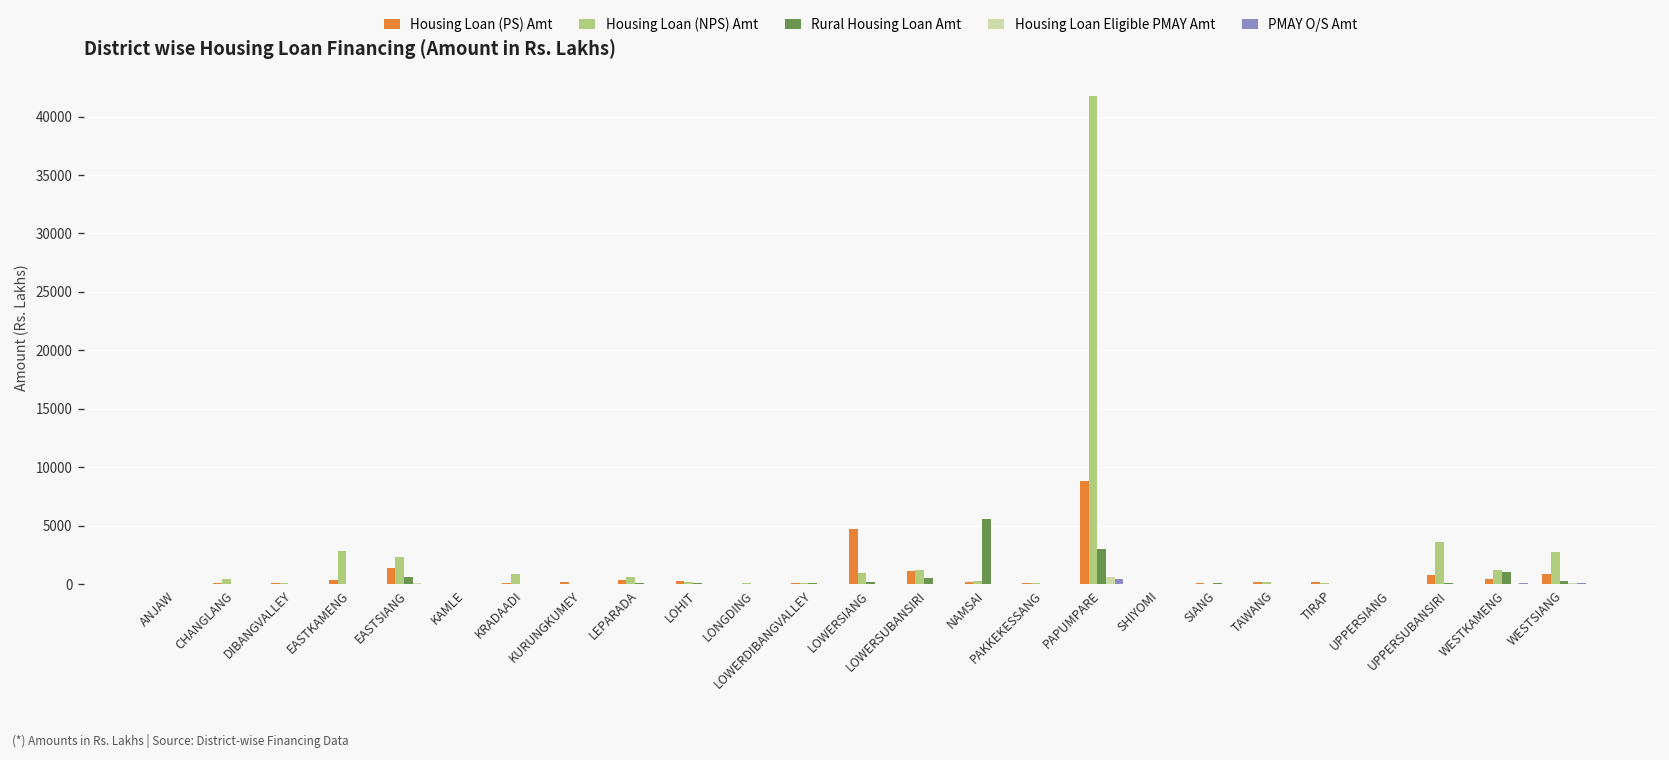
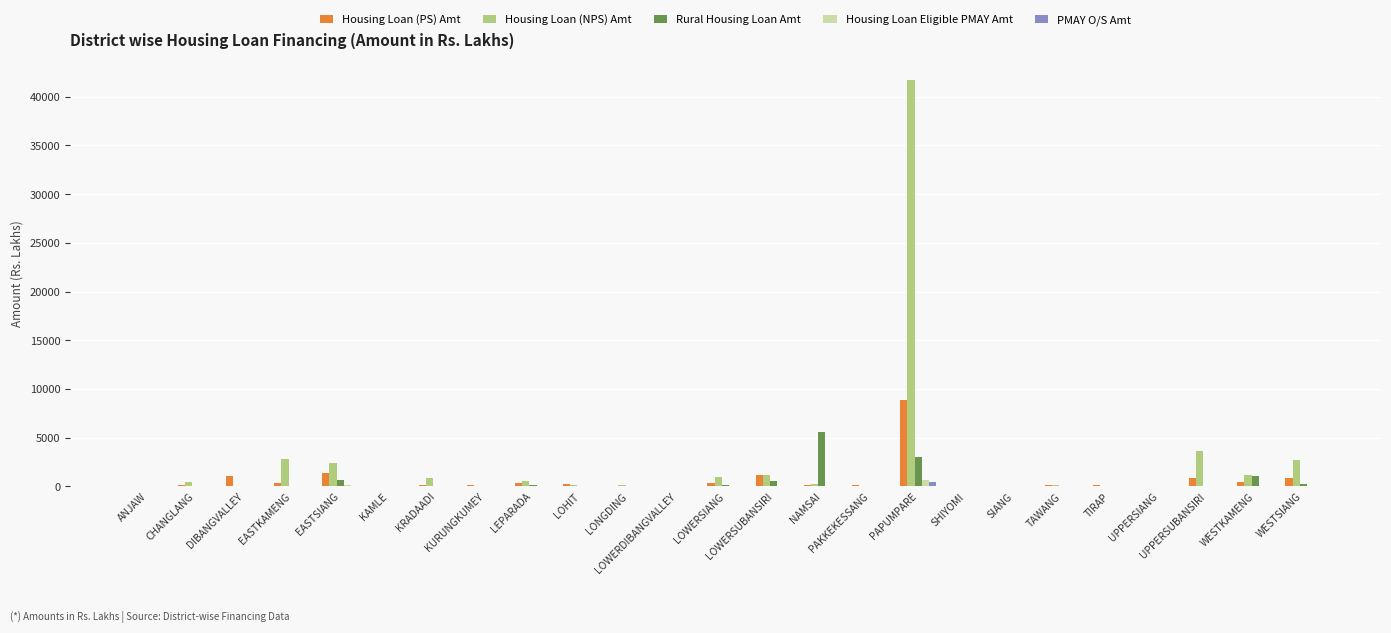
  {
    "Housing Loan (PS) Amt": {
-     "DIBANGVALLEY": 0,
+     "DIBANGVALLEY": 1000,
      "EASTKAMENG": 0,
      "EASTSIANG": 1000,
      "LEPARADA": 0,
      "LONGDING": 0,
-     "LOWERSIANG": 5000,
+     "LOWERSIANG": 0,
      "LOWERSUBANSIRI": 1000,
      "PAPUMPARE": 9000,
      "UPPERSUBANSIRI": 1000,
      "WESTKAMENG": 0,
      "WESTSIANG": 1000
    },
    "Rural Housing Loan Amt": {
      "ANJAW": 0,
      "DIBANGVALLEY": 0,
      "EASTKAMENG": 0,
      "EASTSIANG": 1000,
      "KAMLE": 0,
      "KURUNGKUMEY": 0,
      "LOWERSUBANSIRI": 1000,
      "NAMSAI": 6000,
      "PAPUMPARE": 3000,
      "SHIYOMI": 0,
      "UPPERSIANG": 0,
      "WESTKAMENG": 1000
    },
    "PMAY O/S Amt": {
      "ANJAW": 0,
      "CHANGLANG": 0,
      "DIBANGVALLEY": 0,
      "EASTKAMENG": 0,
      "EASTSIANG": 0,
      "KAMLE": 0,
      "KRADAADI": 0,
      "KURUNGKUMEY": 0,
      "LOHIT": 0,
      "LONGDING": 0,
      "LOWERDIBANGVALLEY": 0,
      "LOWERSIANG": 0,
      "LOWERSUBANSIRI": 0,
      "NAMSAI": 0,
      "PAPUMPARE": 0,
      "SHIYOMI": 0,
      "SIANG": 0,
      "TAWANG": 0,
      "TIRAP": 0,
      "UPPERSIANG": 0,
      "UPPERSUBANSIRI": 0
    }
  }
